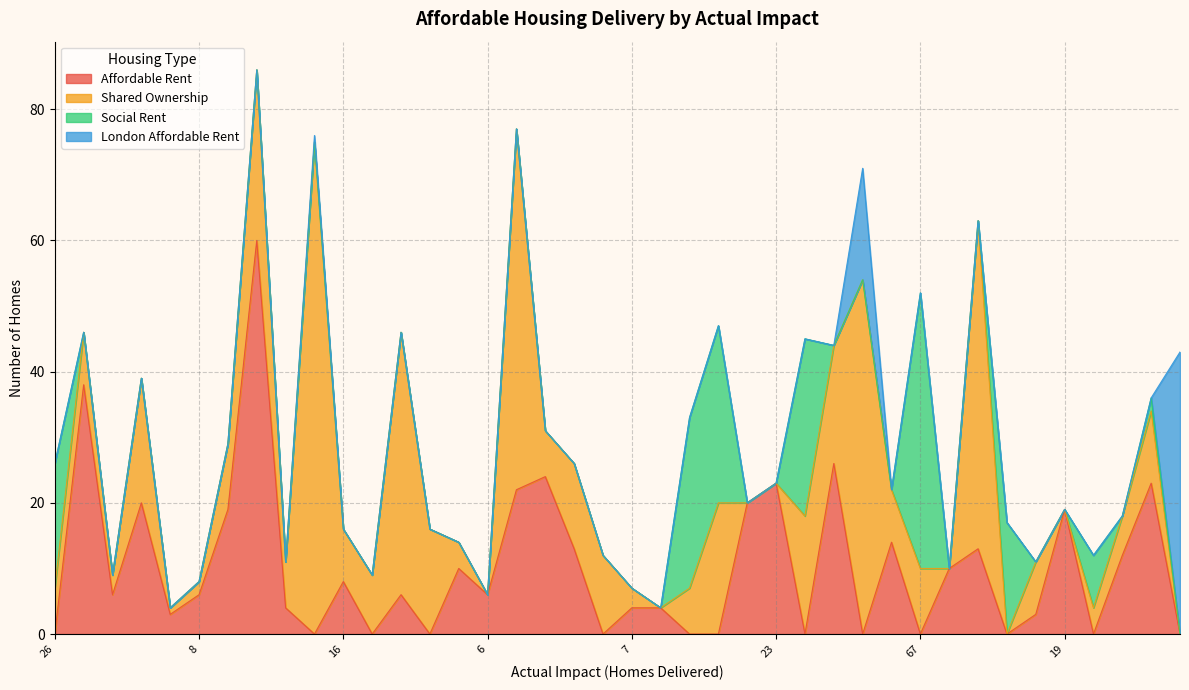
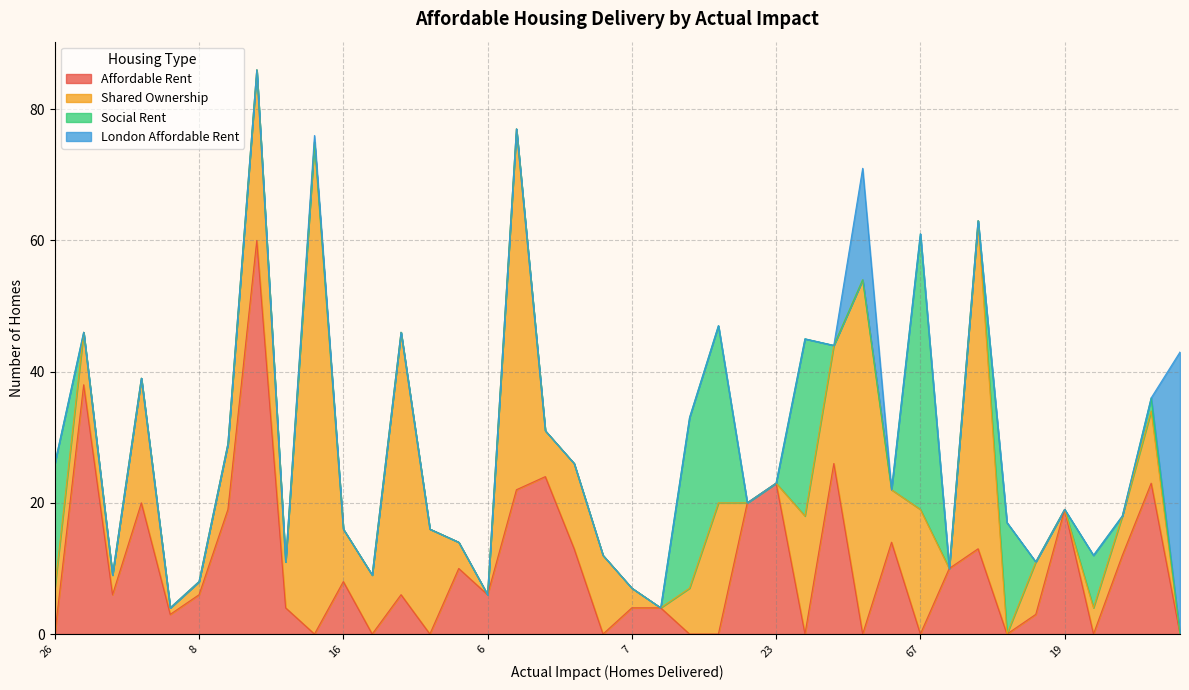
  {
    "Affordable Rent": {
      "67": 0
    },
    "Shared Ownership": {
-     "67": 10
+     "67": 19
    }
  }
